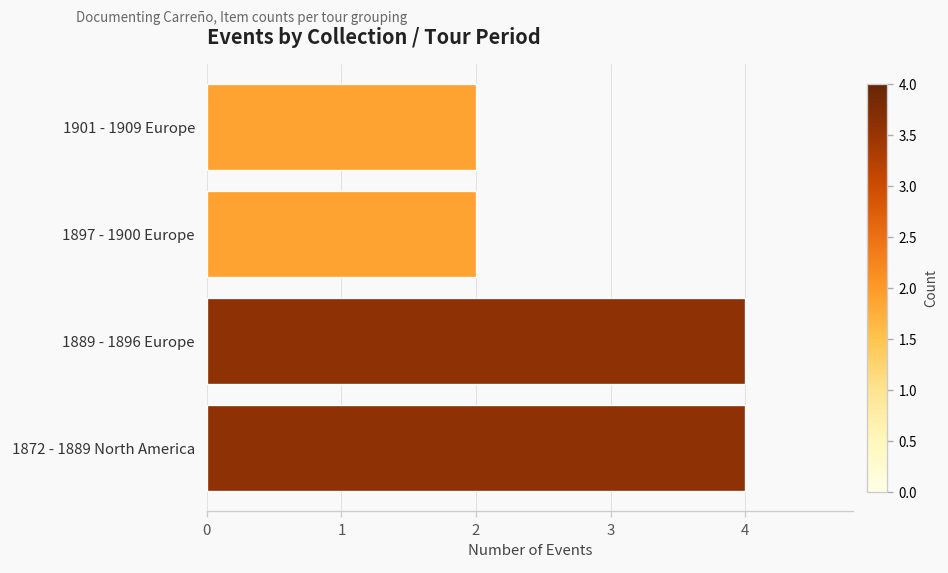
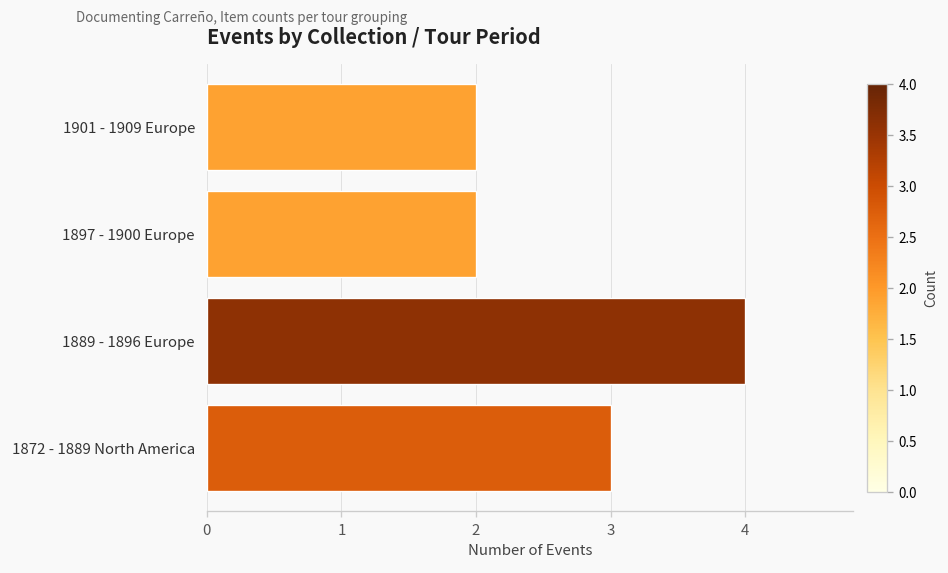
  {
    "1901 - 1909 Europe": 2,
    "1897 - 1900 Europe": 2,
    "1889 - 1896 Europe": 4,
-   "1872 - 1889 North America": 4
+   "1872 - 1889 North America": 3
  }
